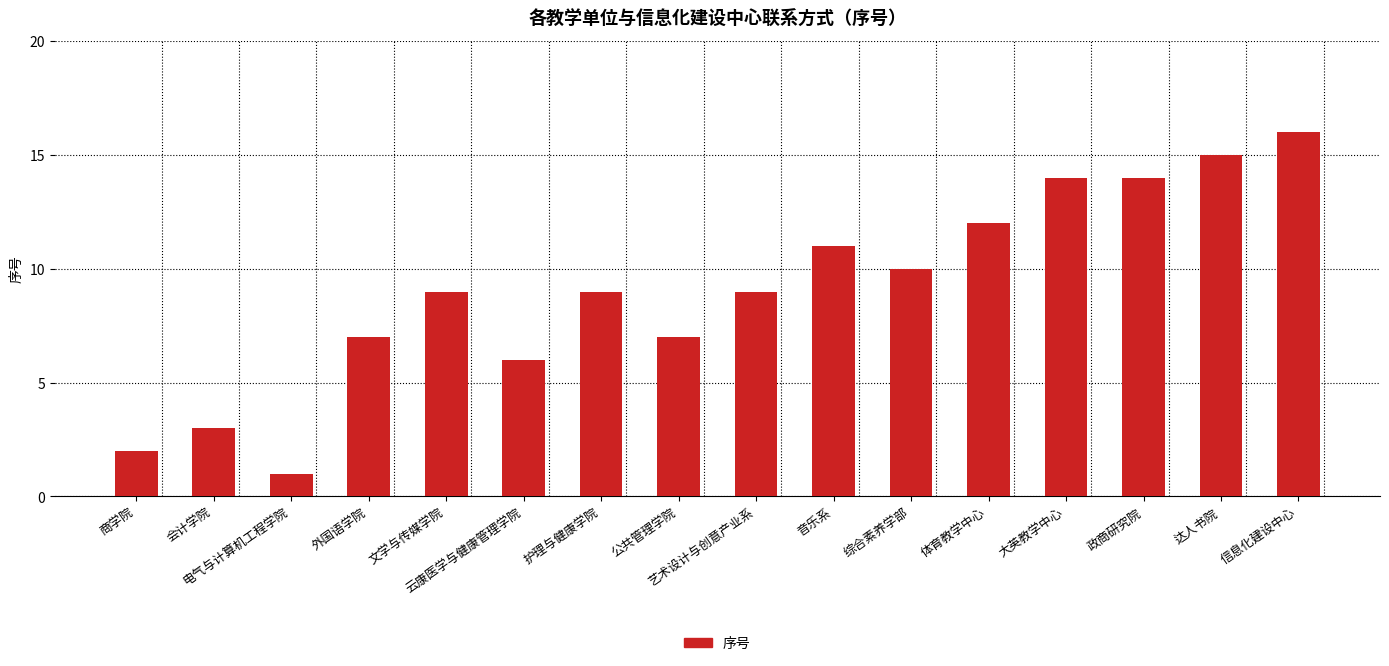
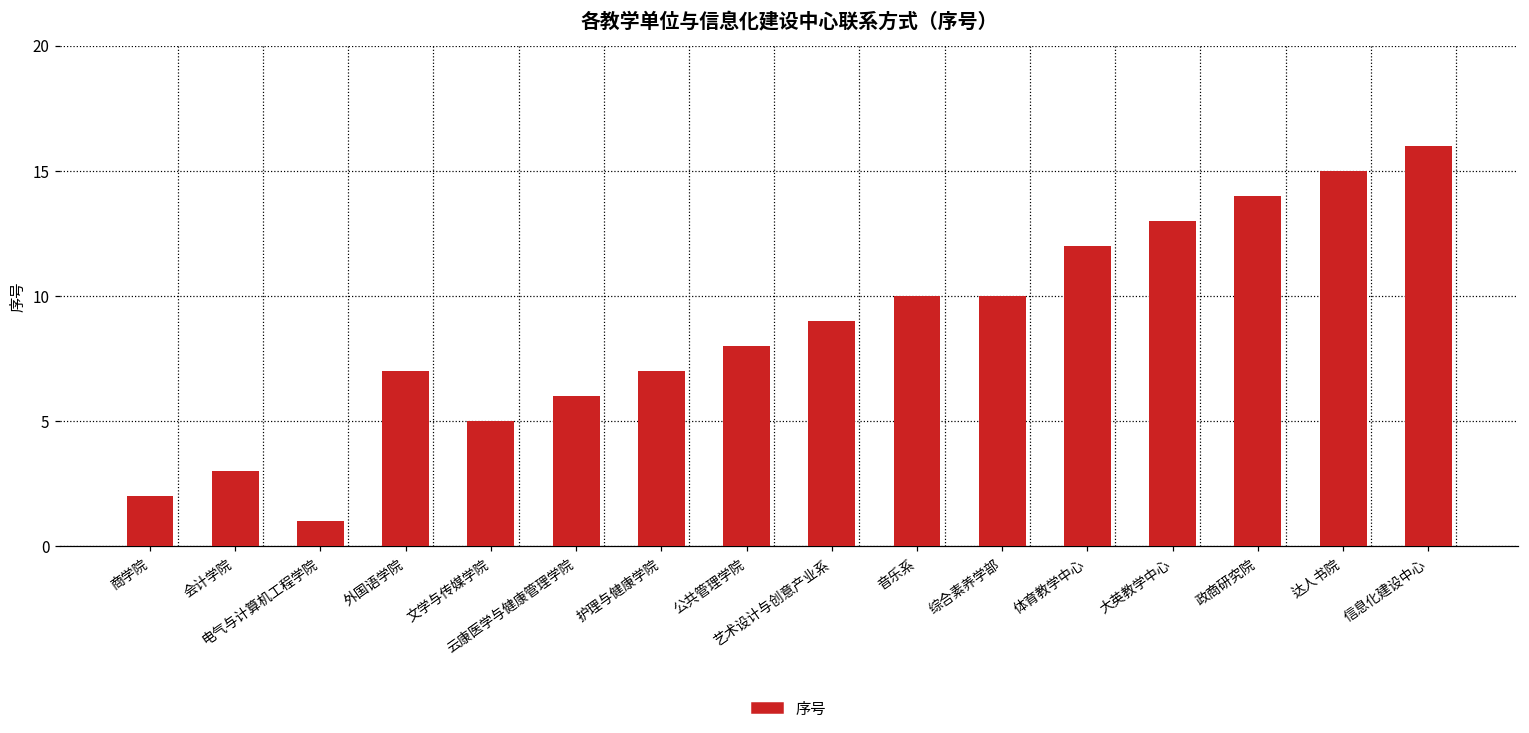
  {
    "商学院": 2,
    "会计学院": 3,
    "电气与计算机工程学院": 1,
    "外国语学院": 7,
-   "文学与传媒学院": 9,
+   "文学与传媒学院": 5,
    "云康医学与健康管理学院": 6,
-   "护理与健康学院": 9,
-   "公共管理学院": 7,
+   "护理与健康学院": 7,
+   "公共管理学院": 8,
    "艺术设计与创意产业系": 9,
-   "音乐系": 11,
+   "音乐系": 10,
    "综合素养学部": 10,
    "体育教学中心": 12,
-   "大英教学中心": 14,
+   "大英教学中心": 13,
    "政商研究院": 14,
    "达人书院": 15,
    "信息化建设中心": 16
  }
